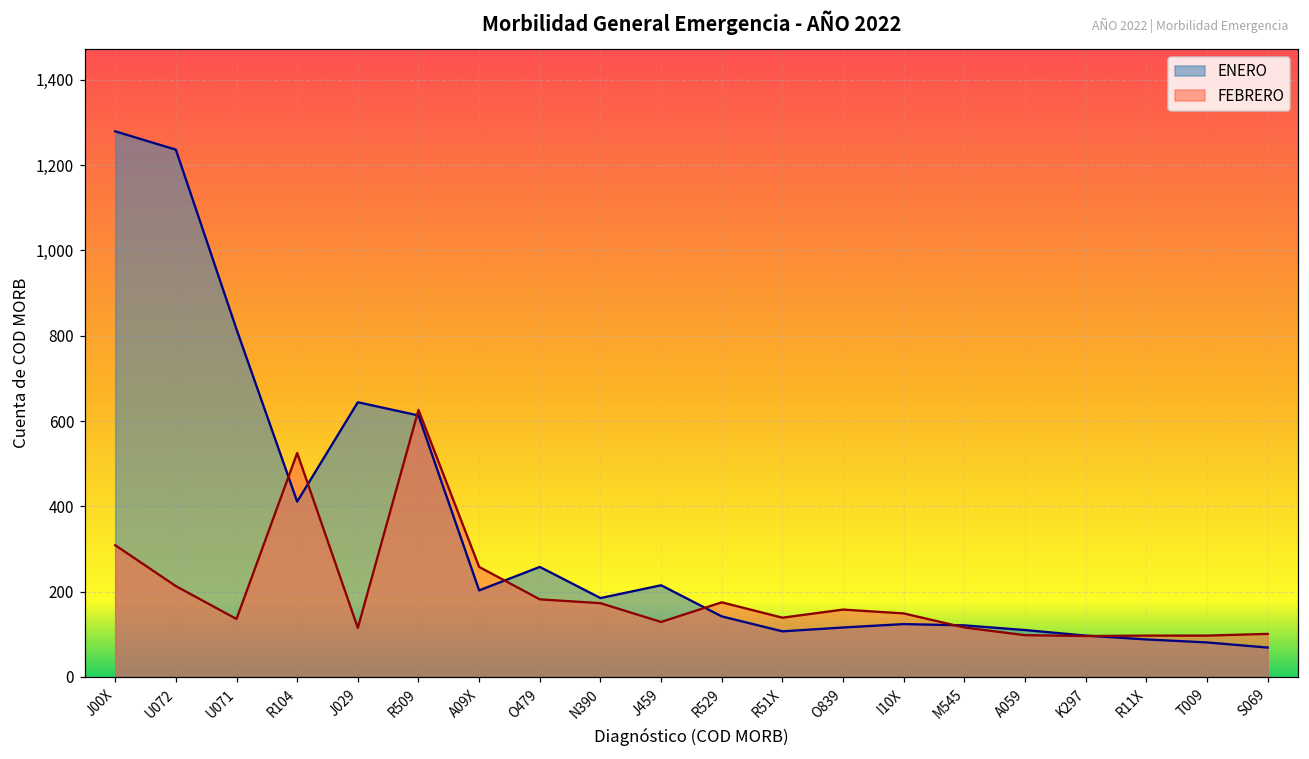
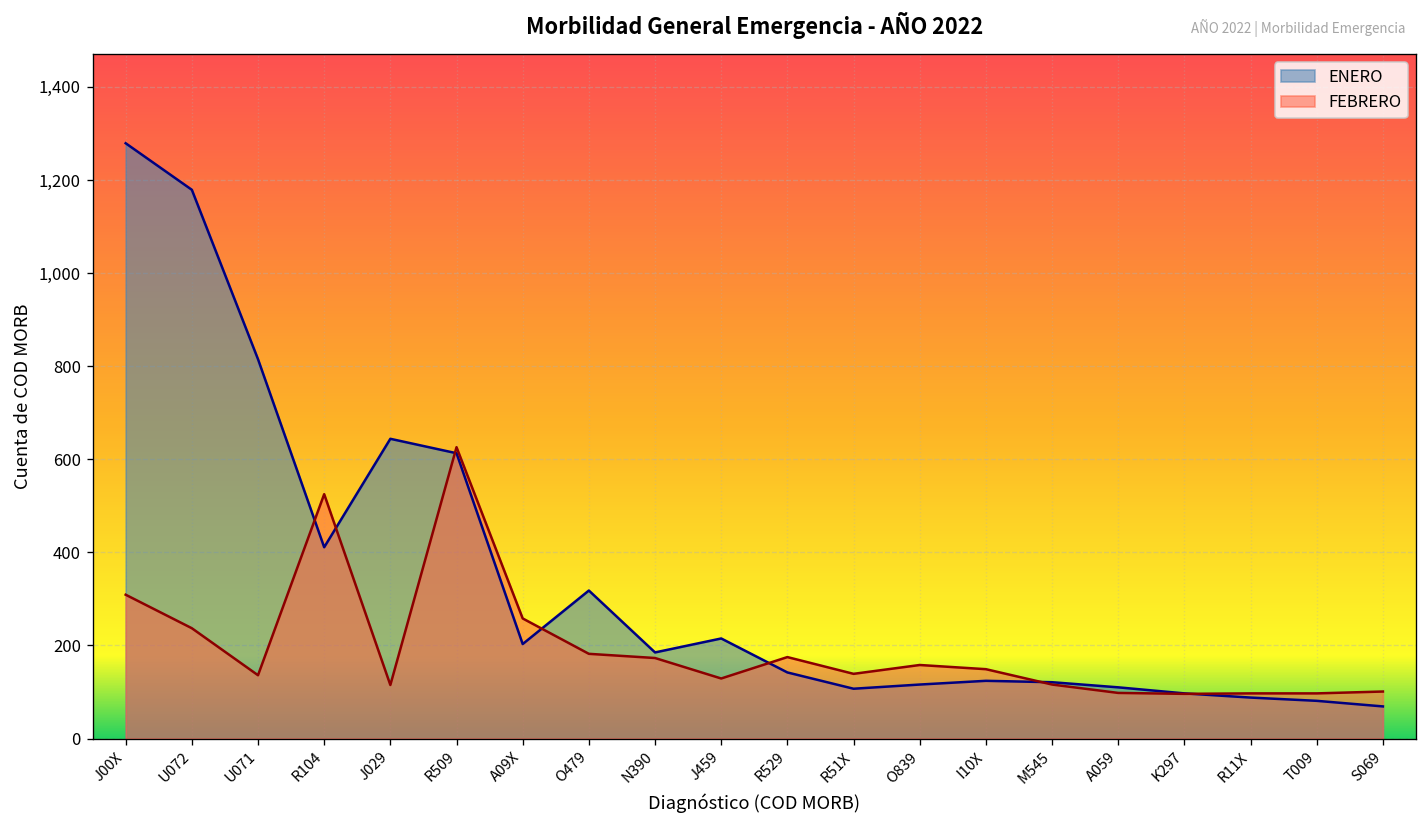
  {
    "ENERO": {
      "J00X": "1,280",
-     "U072": "1,240",
+     "U072": "1,180",
      "U071": "820",
      "R104": "410",
      "J029": "640",
      "R509": "610",
      "A09X": "200",
-     "O479": "260",
+     "O479": "320",
      "N390": "190",
      "J459": "220",
      "R529": "140",
      "R51X": "110",
      "O839": "120",
      "I10X": "120",
      "A059": "110",
      "R11X": "90",
      "T009": "80",
      "S069": "70"
    },
    "FEBRERO": {
      "J00X": "310",
-     "U072": "210",
+     "U072": "240",
      "U071": "140",
      "R104": "530",
      "J029": "120",
      "R509": "630",
      "A09X": "260",
      "O479": "180",
      "N390": "170",
      "J459": "130",
      "R529": "180",
      "R51X": "140",
      "O839": "160",
      "I10X": "150",
      "A059": "100",
      "R11X": "100",
      "T009": "100",
      "S069": "100"
    }
  }
